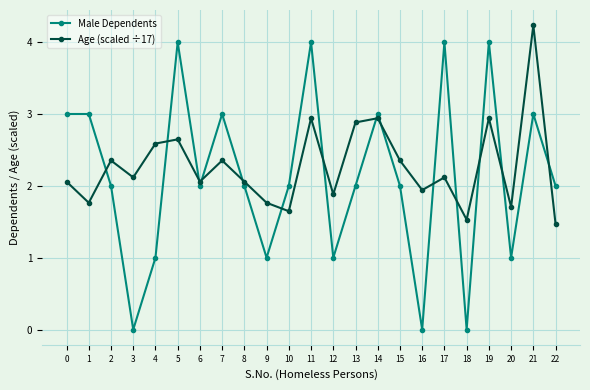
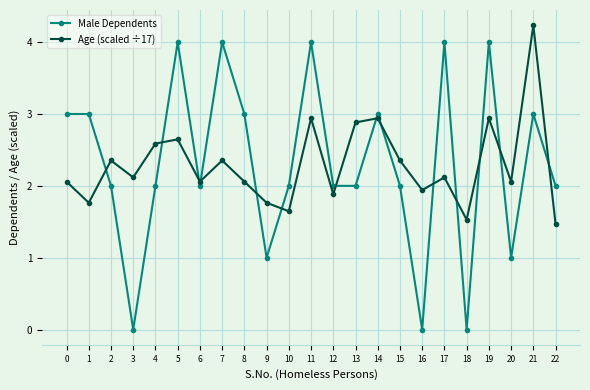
  {
    "Male Dependents": {
      "0": 3,
      "1": 3,
      "2": 2,
      "3": 0,
-     "4": 1,
+     "4": 2,
      "5": 4,
      "6": 2,
-     "7": 3,
-     "8": 2,
+     "7": 4,
+     "8": 3,
      "9": 1,
      "10": 2,
      "11": 4,
-     "12": 1,
+     "12": 2,
      "13": 2,
      "14": 3,
      "15": 2,
      "16": 0,
      "17": 4,
      "18": 0,
      "19": 4,
      "20": 1,
      "21": 3,
      "22": 2
    },
    "Age (scaled ÷17)": {
      "0": 2.1,
      "1": 1.8,
      "2": 2.4,
      "3": 2.1,
      "4": 2.6,
      "5": 2.6,
      "6": 2.1,
      "7": 2.4,
      "8": 2.1,
      "9": 1.8,
      "10": 1.6,
      "11": 2.9,
      "12": 1.9,
      "13": 2.9,
      "14": 2.9,
      "15": 2.4,
      "16": 1.9,
      "17": 2.1,
      "18": 1.5,
      "19": 2.9,
-     "20": 1.7,
+     "20": 2.1,
      "21": 4.2,
      "22": 1.5
    }
  }
